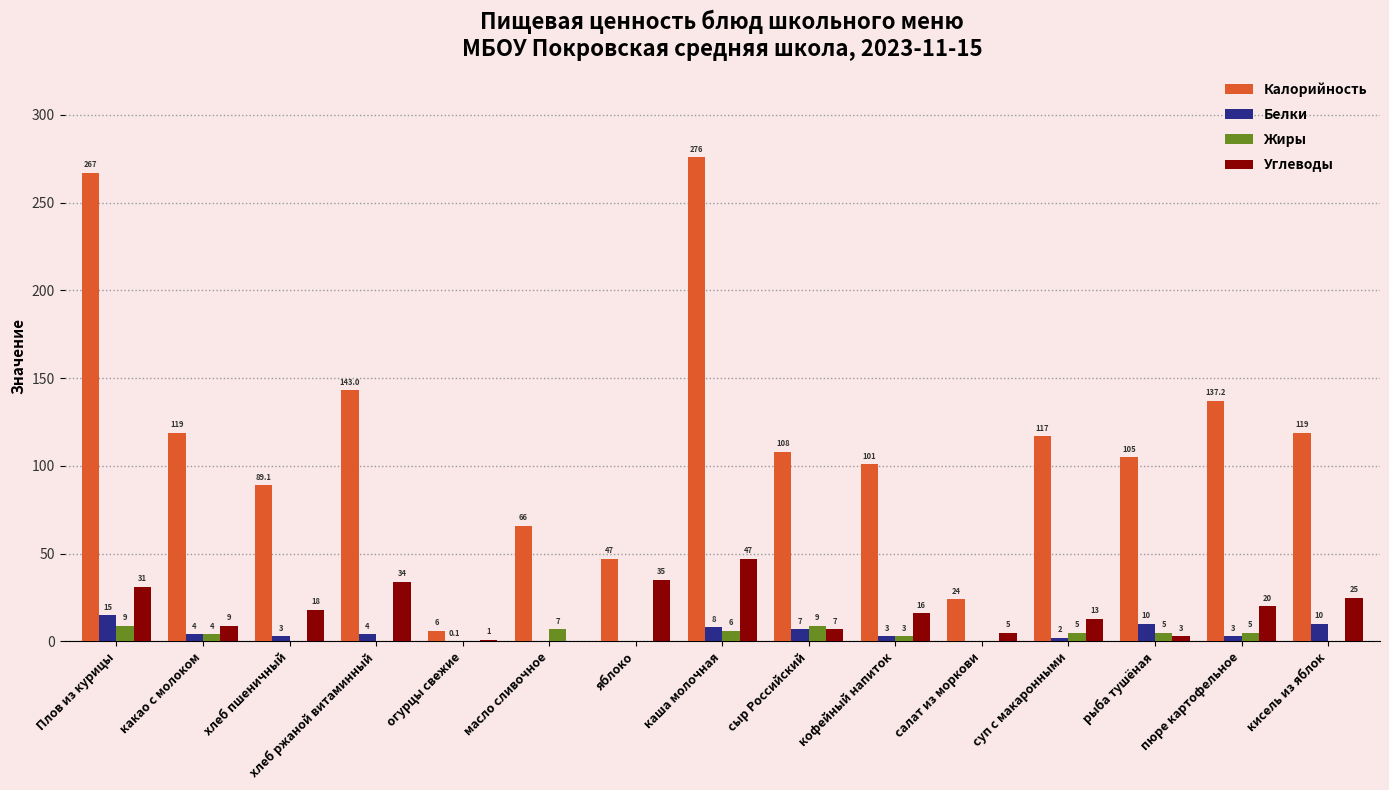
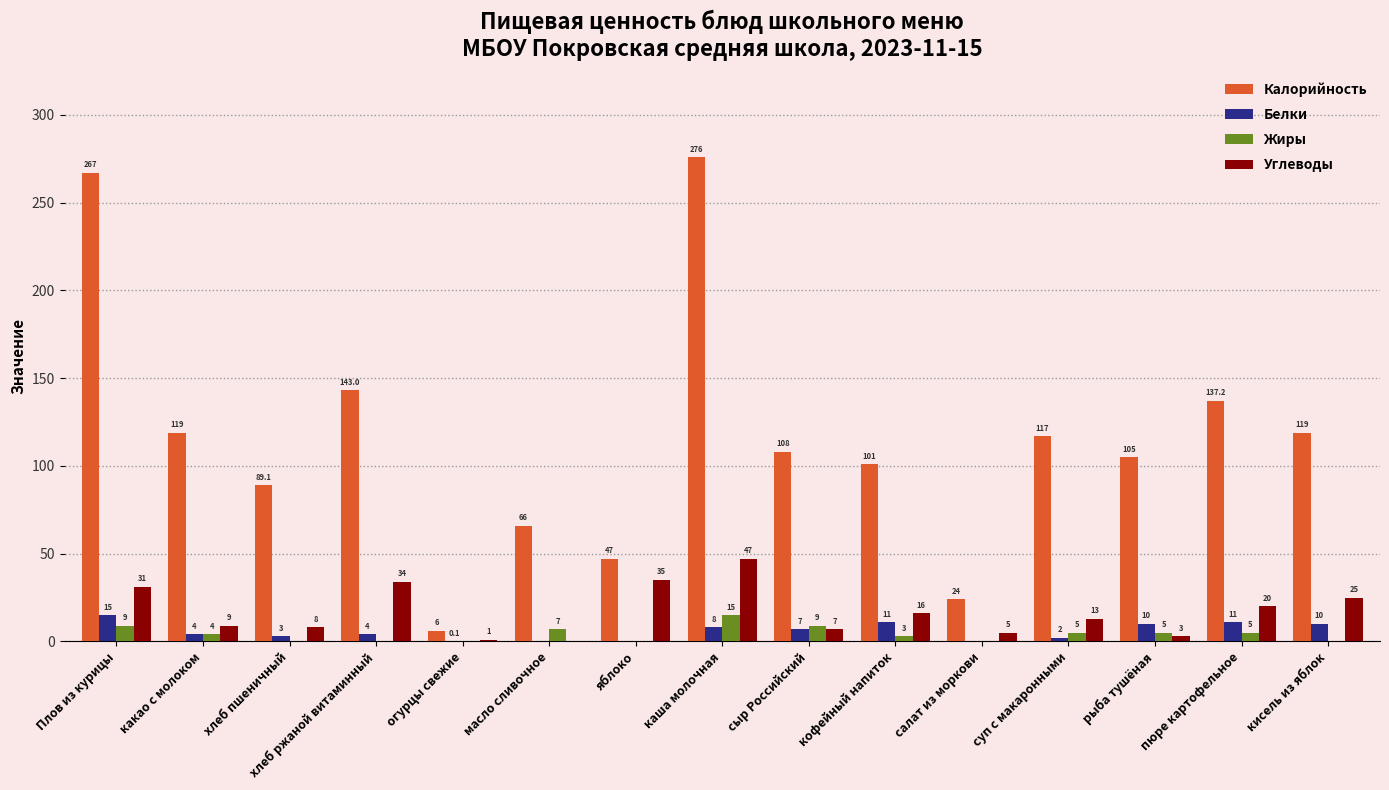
  {
    "Калорийность": {
      "Плов из курицы": 267,
      "какао с молоком": 119,
      "хлеб пшеничный": 89.1,
      "хлеб ржаной витаминный": 143.0,
      "огурцы свежие": 6,
      "масло сливочное": 66,
      "яблоко": 47,
      "каша молочная": 276,
      "сыр Российский": 108,
      "кофейный напиток": 101,
      "салат из моркови": 24,
      "суп с макаронными": 117,
      "рыба тушёная": 105,
      "пюре картофельное": 137.2,
      "кисель из яблок": 119
    },
    "Белки": {
      "Плов из курицы": 15,
      "какао с молоком": 4,
      "хлеб пшеничный": 3,
      "хлеб ржаной витаминный": 4,
      "огурцы свежие": 0.1,
      "каша молочная": 8,
      "сыр Российский": 7,
-     "кофейный напиток": 3,
+     "кофейный напиток": 11,
      "суп с макаронными": 2,
      "рыба тушёная": 10,
-     "пюре картофельное": 3,
+     "пюре картофельное": 11,
      "кисель из яблок": 10
    },
    "Жиры": {
      "Плов из курицы": 9,
      "какао с молоком": 4,
      "масло сливочное": 7,
-     "каша молочная": 6,
+     "каша молочная": 15,
      "сыр Российский": 9,
      "кофейный напиток": 3,
      "суп с макаронными": 5,
      "рыба тушёная": 5,
      "пюре картофельное": 5
    },
    "Углеводы": {
      "Плов из курицы": 31,
      "какао с молоком": 9,
-     "хлеб пшеничный": 18,
+     "хлеб пшеничный": 8,
      "хлеб ржаной витаминный": 34,
      "огурцы свежие": 1,
      "яблоко": 35,
      "каша молочная": 47,
      "сыр Российский": 7,
      "кофейный напиток": 16,
      "салат из моркови": 5,
      "суп с макаронными": 13,
      "рыба тушёная": 3,
      "пюре картофельное": 20,
      "кисель из яблок": 25
    }
  }
